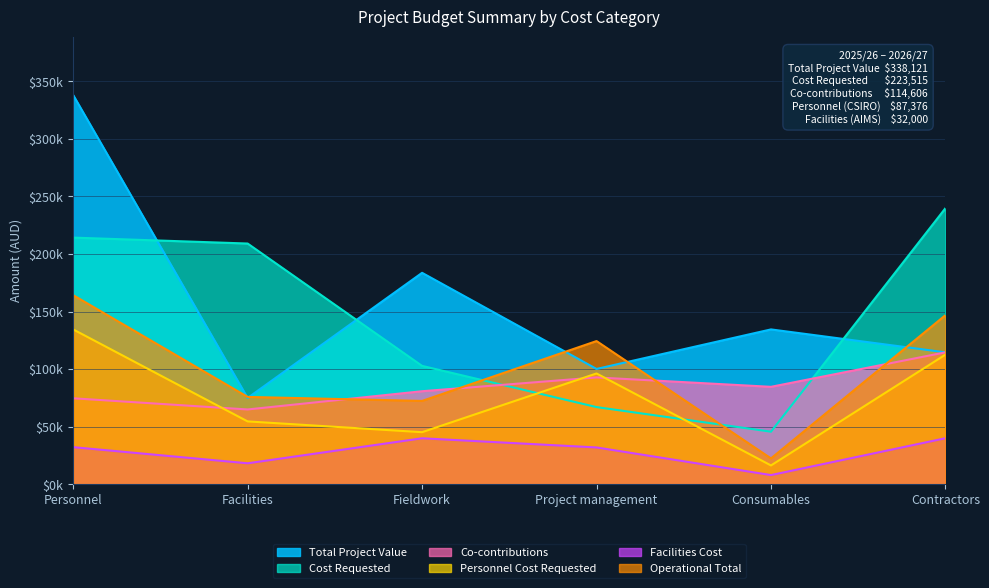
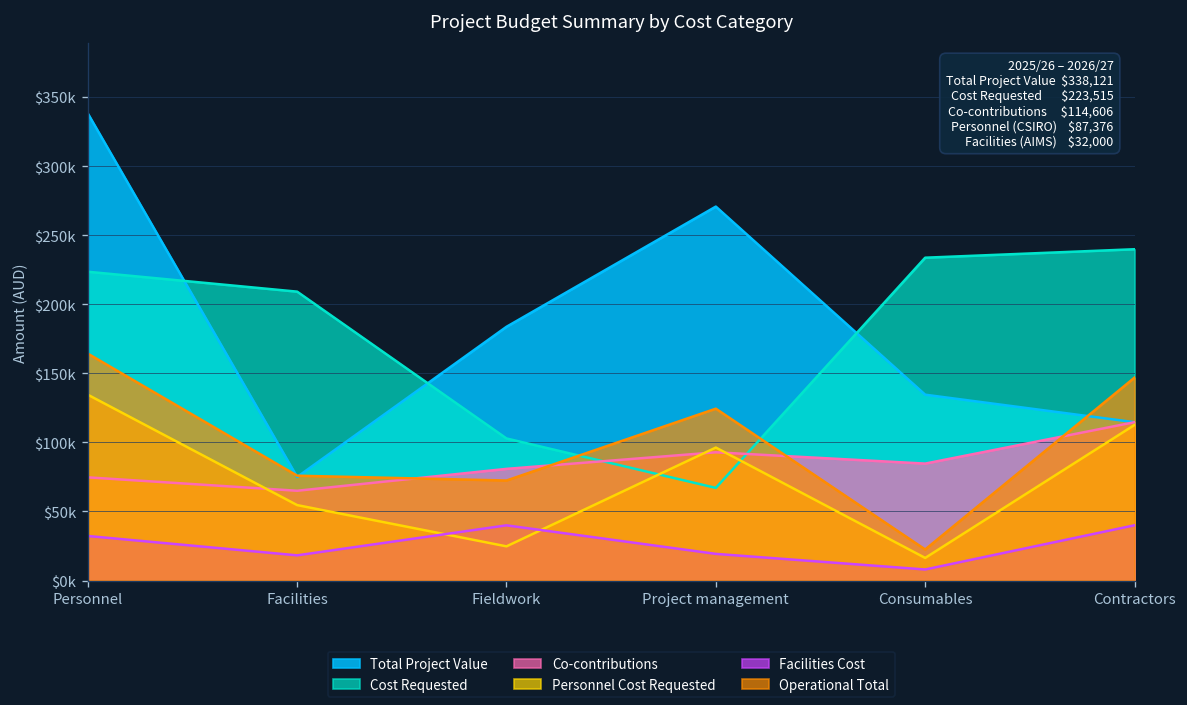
  {
    "Total Project Value": {
      "Personnel": "$338000",
      "Fieldwork": "$184000",
-     "Project management": "$100000",
+     "Project management": "$271000",
      "Consumables": "$135000"
    },
    "Cost Requested": {
-     "Personnel": "$214000",
+     "Personnel": "$224000",
      "Facilities": "$209000",
      "Fieldwork": "$103000",
      "Project management": "$67000",
-     "Consumables": "$46000",
+     "Consumables": "$234000",
      "Contractors": "$240000"
    },
    "Co-contributions": {
      "Personnel": "$75000",
      "Facilities": "$65000",
      "Fieldwork": "$81000",
      "Project management": "$93000",
      "Consumables": "$85000"
    },
    "Personnel Cost Requested": {
      "Personnel": "$135000",
      "Facilities": "$55000",
-     "Fieldwork": "$45000",
+     "Fieldwork": "$25000",
      "Project management": "$96000",
      "Consumables": "$16000"
    },
    "Facilities Cost": {
      "Personnel": "$32000",
      "Facilities": "$18000",
      "Fieldwork": "$40000",
-     "Project management": "$32000",
+     "Project management": "$19000",
      "Consumables": "$8000",
      "Contractors": "$40000"
    },
    "Operational Total": {
      "Personnel": "$164000",
      "Fieldwork": "$72000",
      "Project management": "$124000",
      "Consumables": "$22000",
      "Contractors": "$147000"
    }
  }
